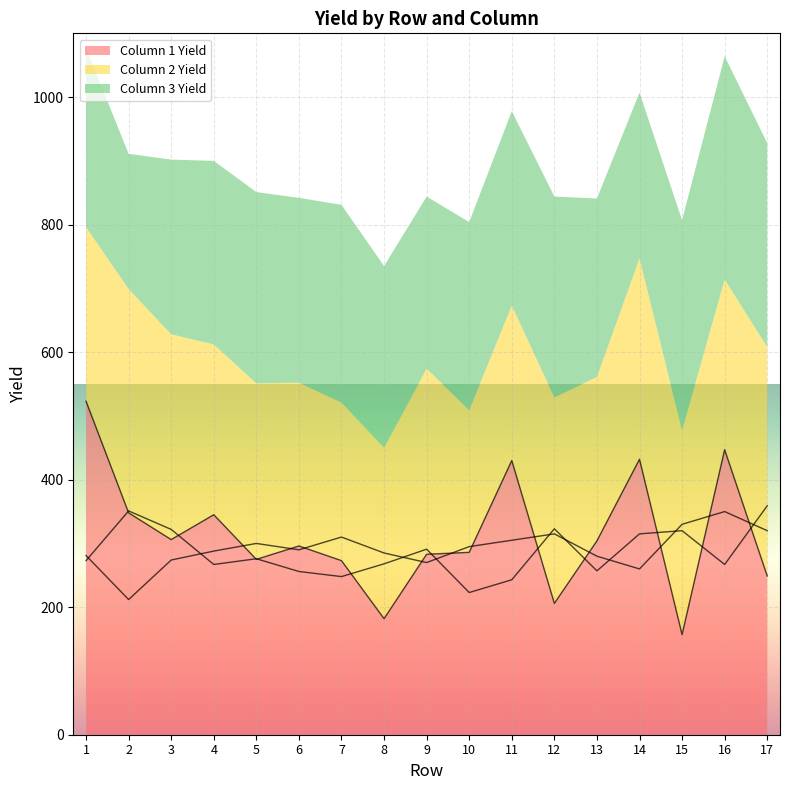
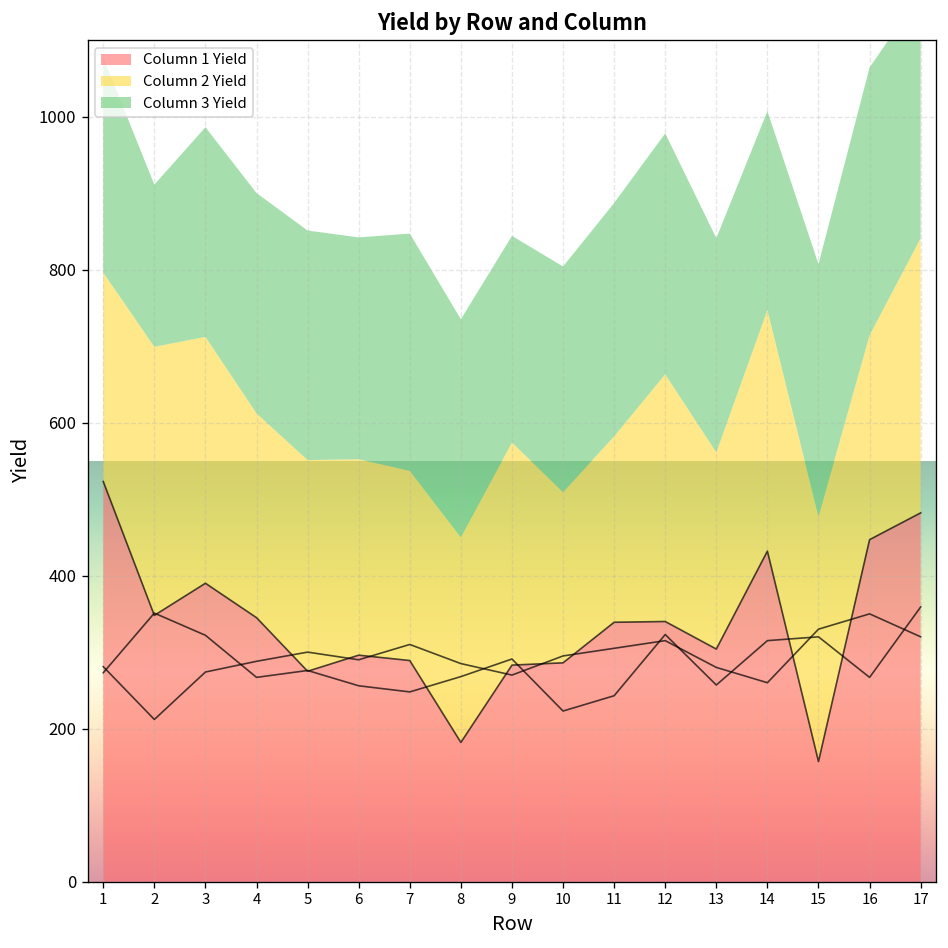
  {
    "Column 1 Yield": {
      "1": 520,
-     "3": 310,
+     "3": 390,
      "4": 350,
      "6": 300,
-     "7": 270,
+     "7": 290,
      "8": 180,
      "9": 280,
      "10": 290,
-     "11": 430,
-     "12": 210,
+     "11": 340,
+     "12": 340,
      "13": 300,
      "14": 430,
      "15": 160,
      "16": 450,
-     "17": 250
+     "17": 480
    },
    "Column 2 Yield": {
      "1": 270,
      "2": 350,
      "3": 320,
      "4": 270,
      "5": 280,
      "6": 260,
      "7": 250,
      "8": 270,
      "9": 290,
      "10": 220,
      "11": 240,
      "12": 320,
      "13": 260,
      "14": 320,
      "15": 320,
      "16": 270,
      "17": 360
    },
    "Column 3 Yield": {
      "2": 210,
      "3": 270,
      "4": 290,
      "5": 300,
      "6": 290,
      "7": 310,
      "8": 290,
      "9": 270,
      "10": 300,
      "11": 310,
      "12": 320,
      "13": 280,
      "14": 260,
      "15": 330,
      "16": 350
    }
  }
